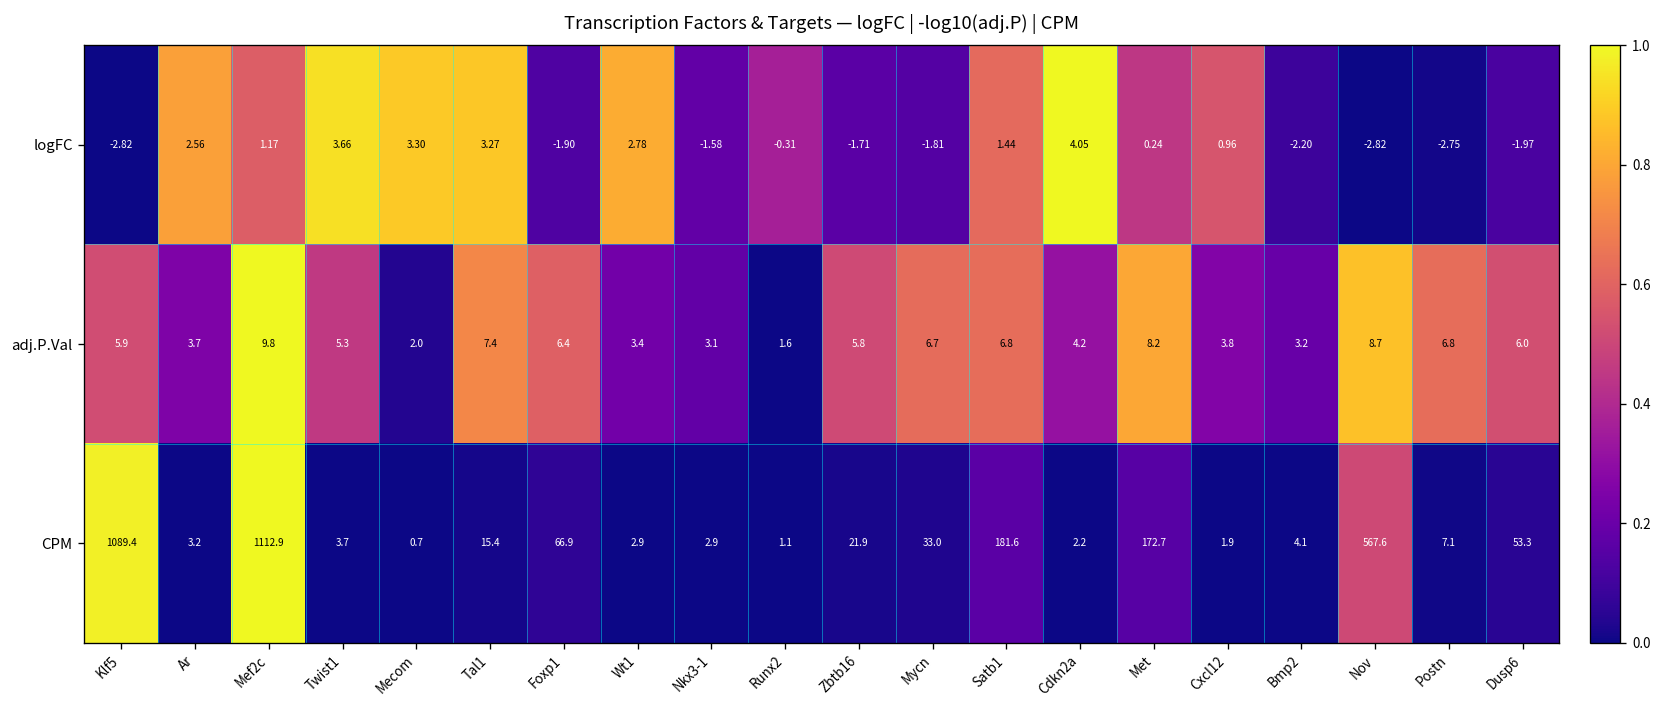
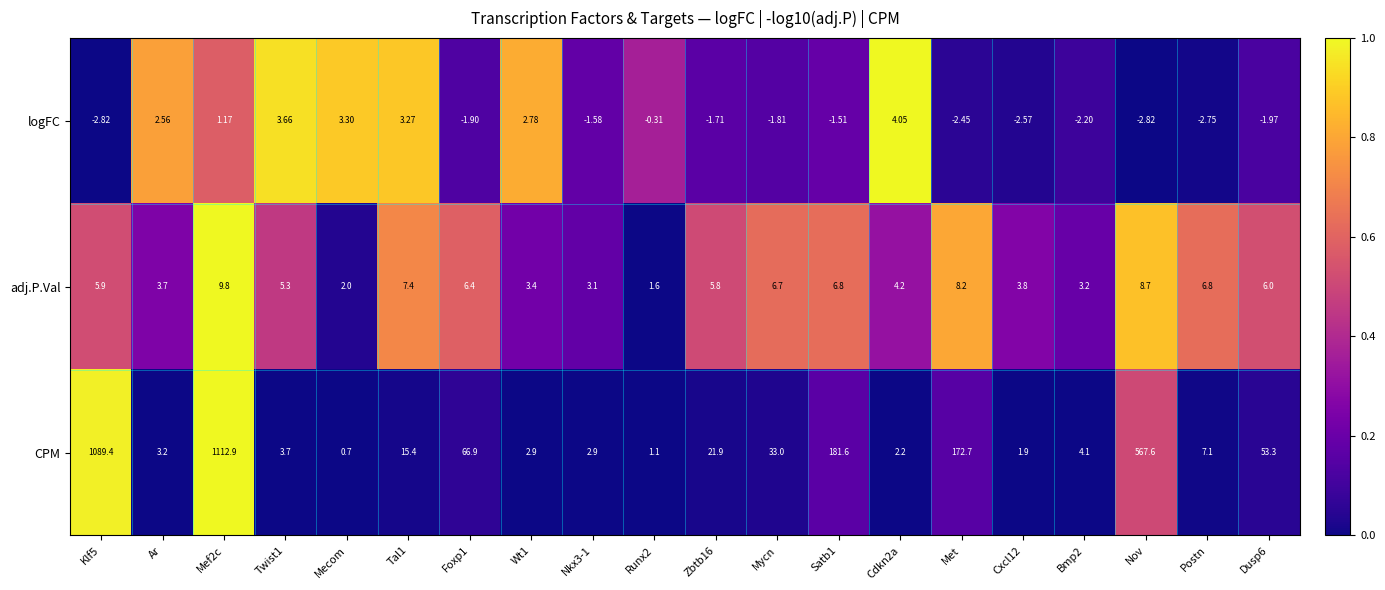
  {
    "logFC": {
      "Klf5": -2.82,
      "Ar": 2.56,
      "Mef2c": 1.17,
      "Twist1": 3.66,
      "Mecom": 3.30,
      "Tal1": 3.27,
      "Foxp1": -1.90,
      "Wt1": 2.78,
      "Nkx3-1": -1.58,
      "Runx2": -0.31,
      "Zbtb16": -1.71,
      "Mycn": -1.81,
-     "Satb1": 1.44,
+     "Satb1": -1.51,
      "Cdkn2a": 4.05,
-     "Met": 0.24,
-     "Cxcl12": 0.96,
+     "Met": -2.45,
+     "Cxcl12": -2.57,
      "Bmp2": -2.20,
      "Nov": -2.82,
      "Postn": -2.75,
      "Dusp6": -1.97
    },
    "adj.P.Val": {
      "Klf5": 5.9,
      "Ar": 3.7,
      "Mef2c": 9.8,
      "Twist1": 5.3,
      "Mecom": 2.0,
      "Tal1": 7.4,
      "Foxp1": 6.4,
      "Wt1": 3.4,
      "Nkx3-1": 3.1,
      "Runx2": 1.6,
      "Zbtb16": 5.8,
      "Mycn": 6.7,
      "Satb1": 6.8,
      "Cdkn2a": 4.2,
      "Met": 8.2,
      "Cxcl12": 3.8,
      "Bmp2": 3.2,
      "Nov": 8.7,
      "Postn": 6.8,
      "Dusp6": 6.0
    },
    "CPM": {
      "Klf5": 1089.4,
      "Ar": 3.2,
      "Mef2c": 1112.9,
      "Twist1": 3.7,
      "Mecom": 0.7,
      "Tal1": 15.4,
      "Foxp1": 66.9,
      "Wt1": 2.9,
      "Nkx3-1": 2.9,
      "Runx2": 1.1,
      "Zbtb16": 21.9,
      "Mycn": 33.0,
      "Satb1": 181.6,
      "Cdkn2a": 2.2,
      "Met": 172.7,
      "Cxcl12": 1.9,
      "Bmp2": 4.1,
      "Nov": 567.6,
      "Postn": 7.1,
      "Dusp6": 53.3
    }
  }
